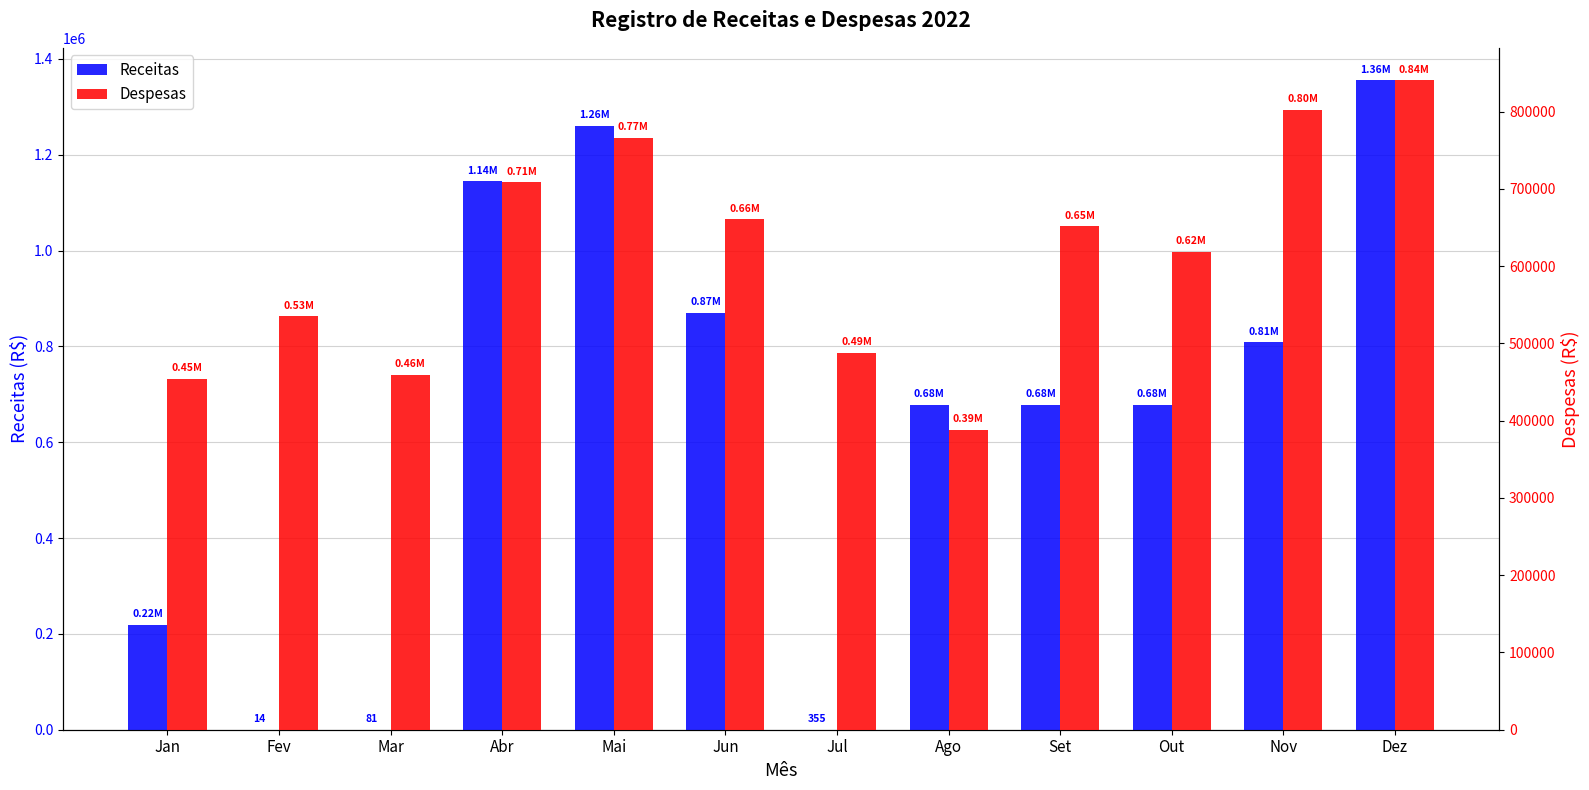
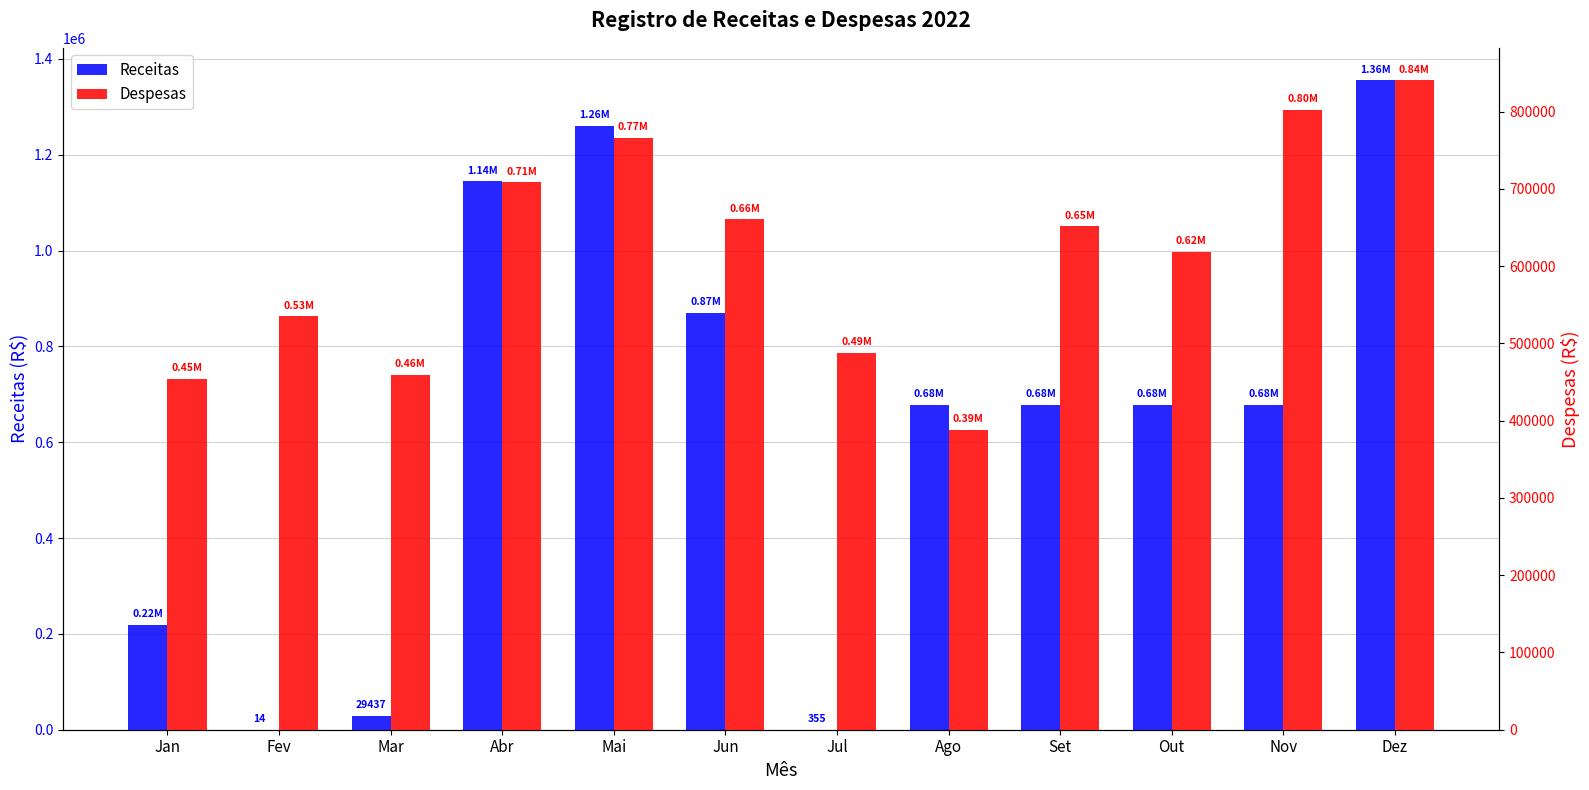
  {
    "Receitas": {
      "Jan": "0.22M",
      "Fev": "14",
-     "Mar": "81",
+     "Mar": "29437",
      "Abr": "1.14M",
      "Mai": "1.26M",
      "Jun": "0.87M",
      "Jul": "355",
      "Ago": "0.68M",
      "Set": "0.68M",
      "Out": "0.68M",
-     "Nov": "0.81M",
+     "Nov": "0.68M",
      "Dez": "1.36M"
    },
    "Despesas": {
      "Jan": "0.45M",
      "Fev": "0.53M",
      "Mar": "0.46M",
      "Abr": "0.71M",
      "Mai": "0.77M",
      "Jun": "0.66M",
      "Jul": "0.49M",
      "Ago": "0.39M",
      "Set": "0.65M",
      "Out": "0.62M",
      "Nov": "0.80M",
      "Dez": "0.84M"
    }
  }
